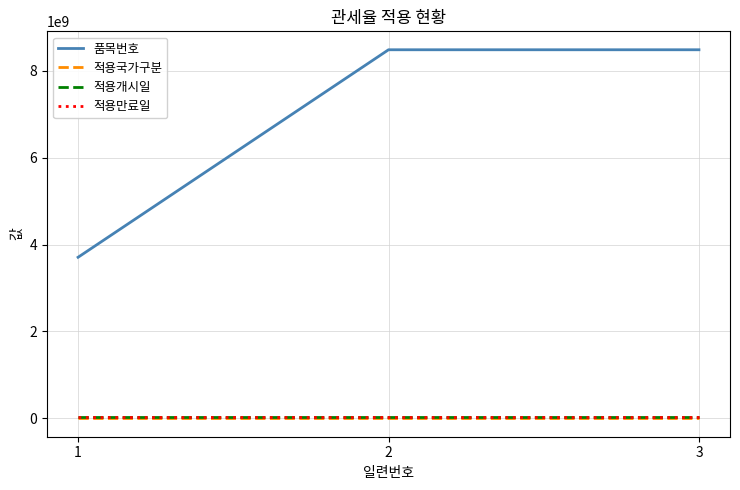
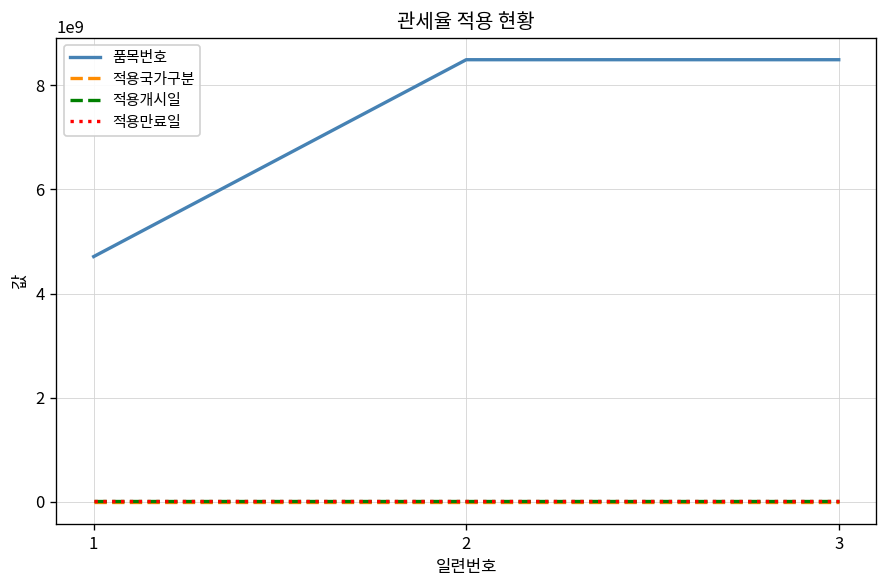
  {
    "품목번호": {
-     "1": 3700000000,
+     "1": 4700000000,
      "2": 8500000000,
      "3": 8500000000
    }
  }
